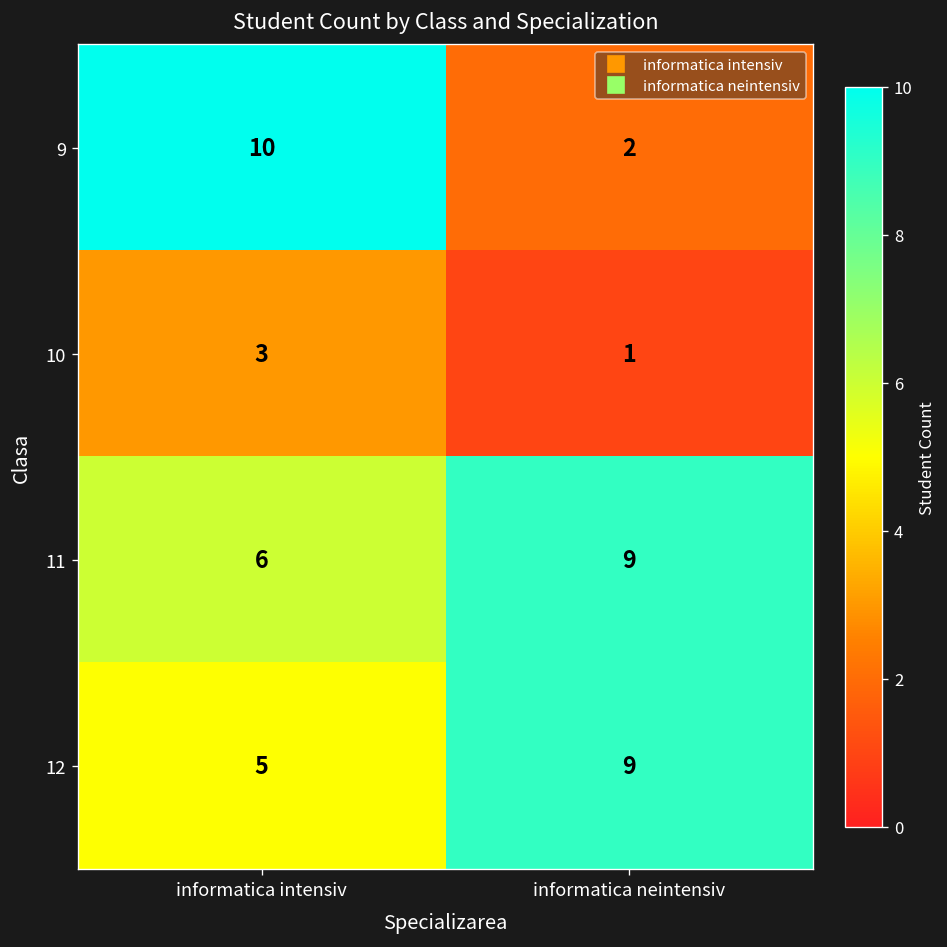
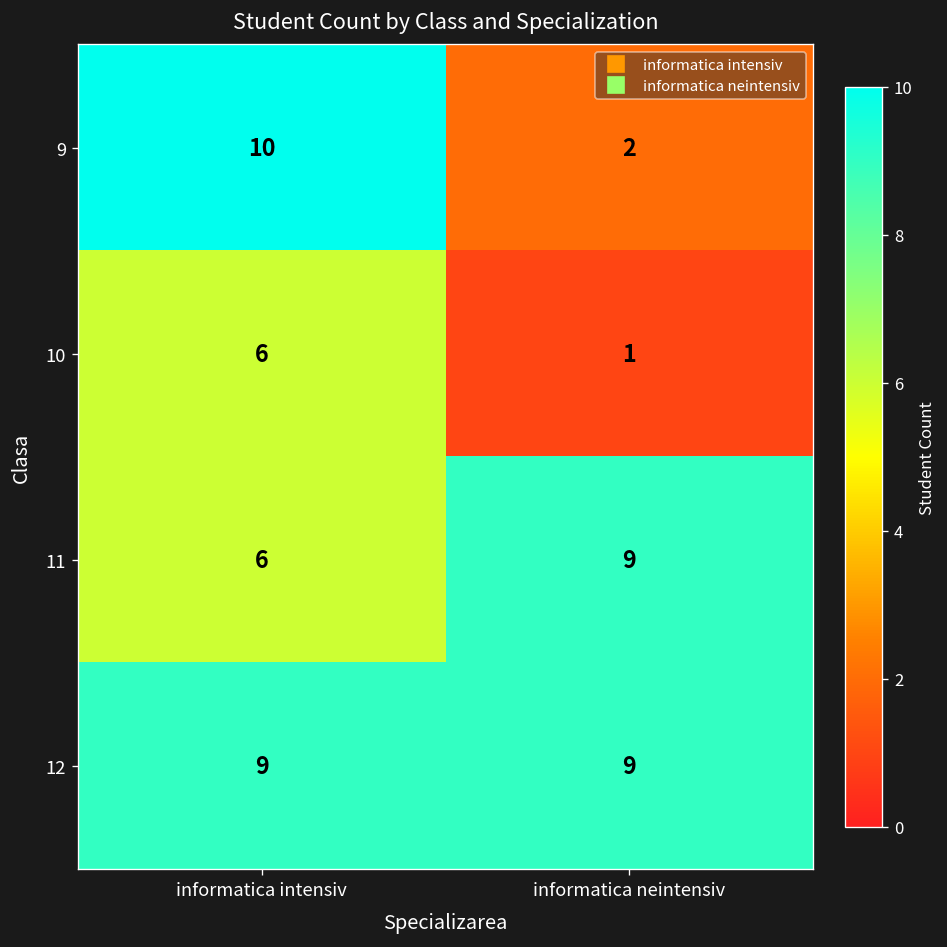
  {
    "9": {
      "informatica intensiv": 10,
      "informatica neintensiv": 2
    },
    "10": {
-     "informatica intensiv": 3,
+     "informatica intensiv": 6,
      "informatica neintensiv": 1
    },
    "11": {
      "informatica intensiv": 6,
      "informatica neintensiv": 9
    },
    "12": {
-     "informatica intensiv": 5,
+     "informatica intensiv": 9,
      "informatica neintensiv": 9
    }
  }
